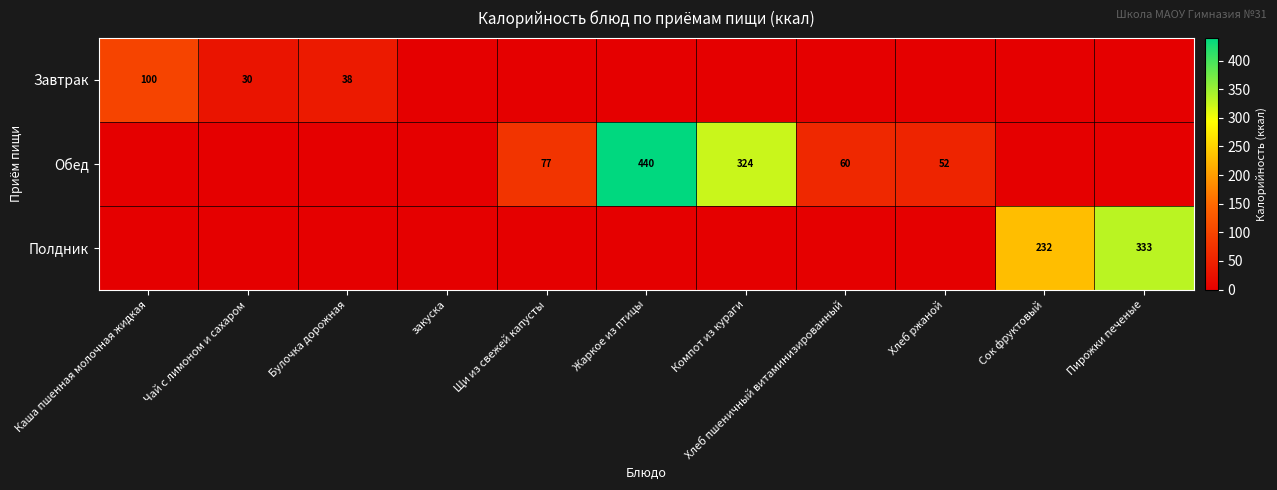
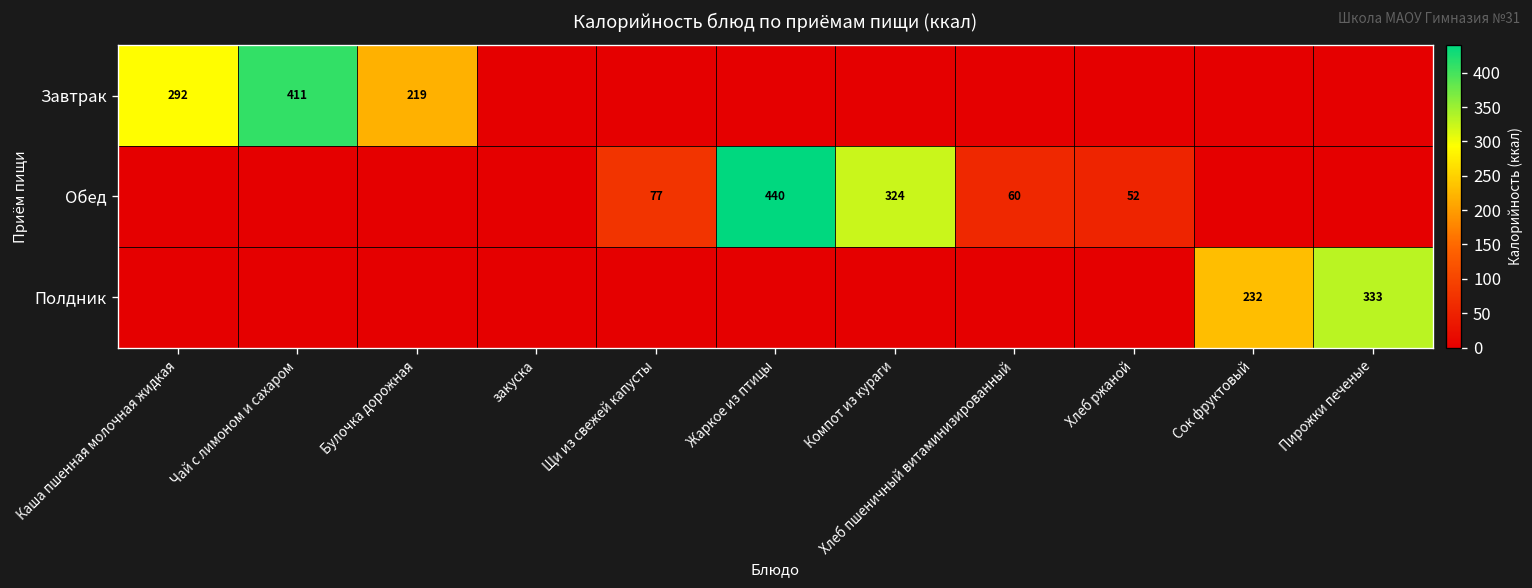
  {
    "Завтрак": {
-     "Каша пшенная молочная жидкая": 100,
-     "Чай с лимоном и сахаром": 30,
-     "Булочка дорожная": 38
+     "Каша пшенная молочная жидкая": 292,
+     "Чай с лимоном и сахаром": 411,
+     "Булочка дорожная": 219
    },
    "Обед": {
      "Щи из свежей капусты": 77,
      "Жаркое из птицы": 440,
      "Компот из кураги": 324,
      "Хлеб пшеничный витаминизированный": 60,
      "Хлеб ржаной": 52
    },
    "Полдник": {
      "Сок фруктовый": 232,
      "Пирожки печеные": 333
    }
  }
